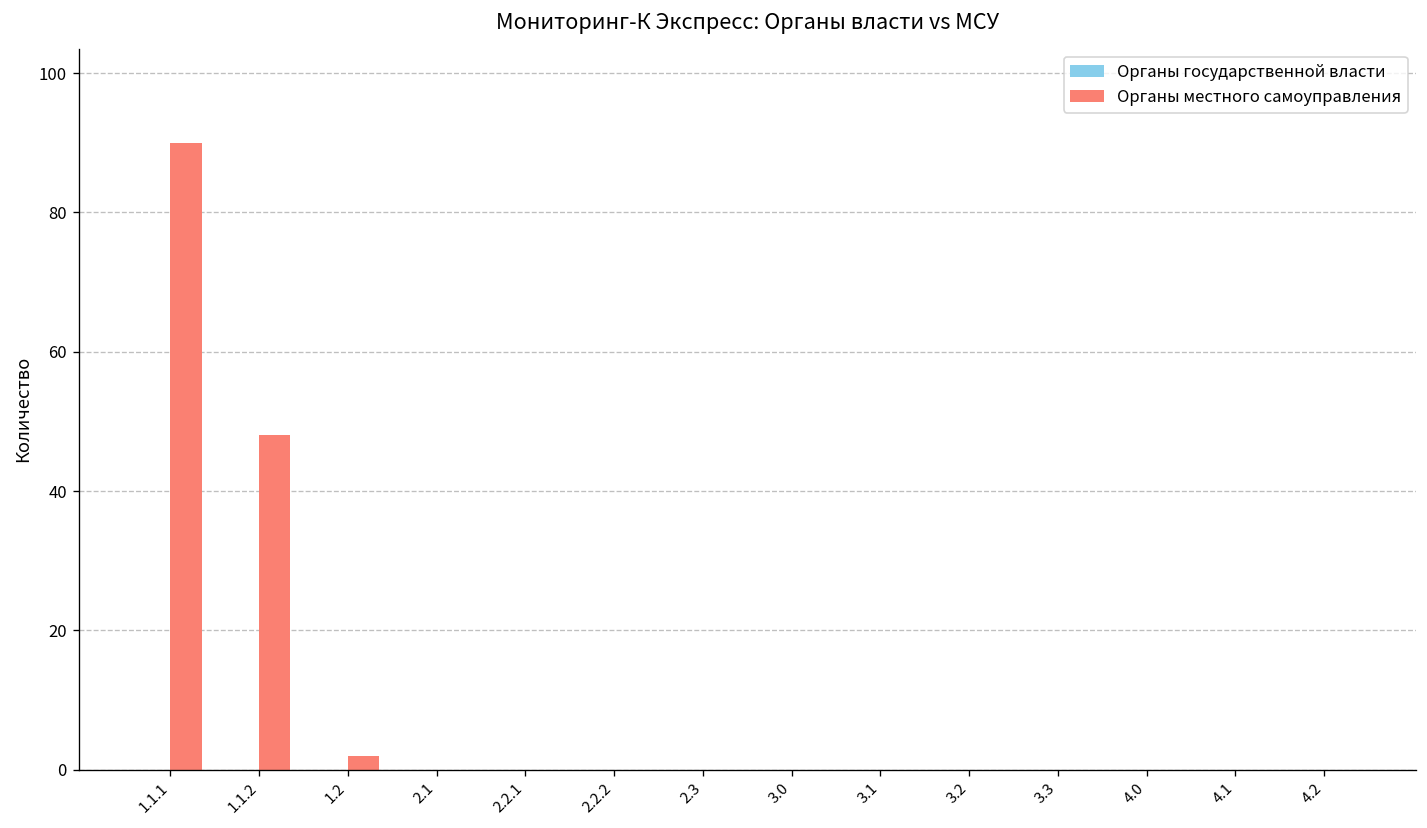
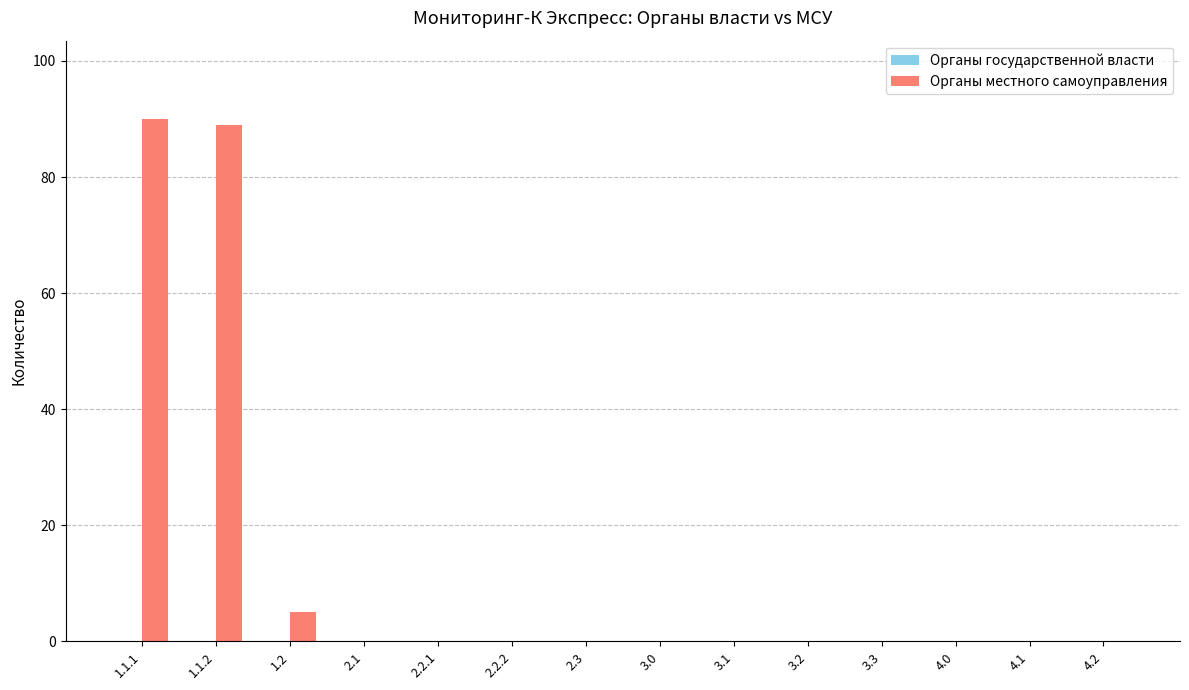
  {
    "Органы государственной власти": {
      "1.1.1": 0,
      "1.1.2": 0,
      "1.2": 0,
      "2.1": 0,
      "2.2.1": 0,
      "2.2.2": 0,
      "2.3": 0,
      "3.0": 0,
      "3.1": 0,
      "3.2": 0,
      "3.3": 0,
      "4.0": 0,
      "4.1": 0,
      "4.2": 0
    },
    "Органы местного самоуправления": {
      "1.1.1": 90,
-     "1.1.2": 48,
-     "1.2": 2,
+     "1.1.2": 89,
+     "1.2": 5,
      "2.1": 0,
      "2.2.1": 0,
      "2.2.2": 0,
      "2.3": 0,
      "3.0": 0,
      "3.1": 0,
      "3.2": 0,
      "3.3": 0,
      "4.0": 0,
      "4.1": 0,
      "4.2": 0
    }
  }
